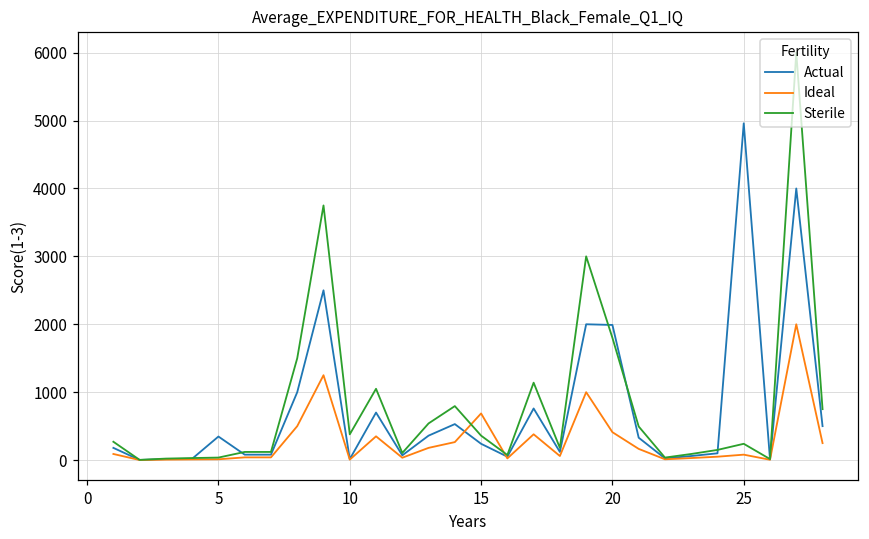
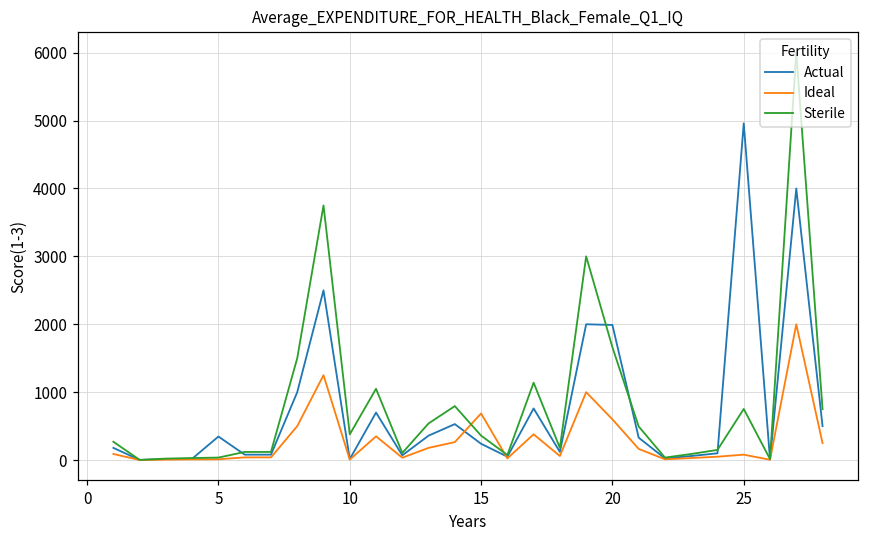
  {
    "Actual": {
      "5": 300,
      "15": 200,
      "20": 2000,
      "25": 5000
    },
    "Ideal": {
      "15": 700,
-     "20": 400,
+     "20": 600,
      "25": 100
    },
    "Sterile": {
      "10": 400,
      "15": 400,
-     "20": 1800,
-     "25": 200
+     "20": 1700,
+     "25": 800
    }
  }
